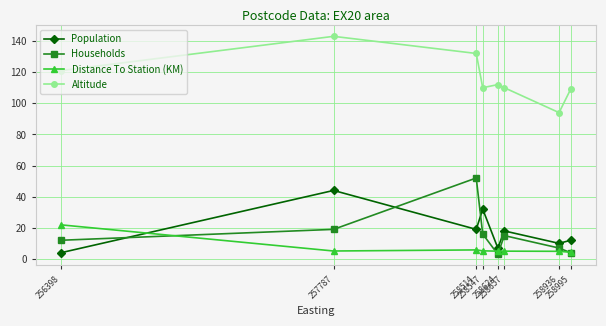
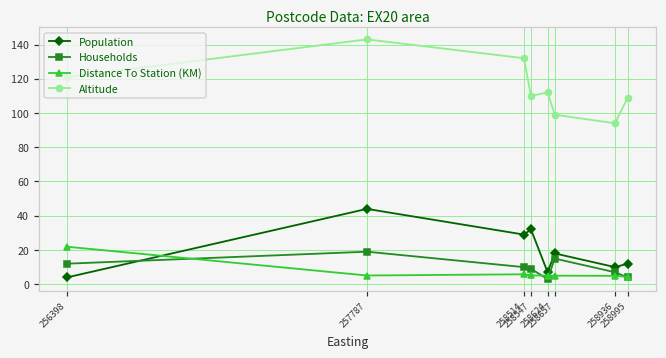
  {
    "Population": {
      "256398": 4,
      "257787": 44,
-     "258514": 19,
+     "258514": 29,
      "258547": 32,
      "258624": 7,
      "258657": 18,
      "258936": 10,
      "258995": 12
    },
    "Households": {
      "256398": 12,
      "257787": 19,
-     "258514": 52,
-     "258547": 16,
+     "258514": 10,
+     "258547": 9,
      "258624": 3,
      "258657": 15,
      "258936": 7
    },
    "Distance To Station (KM)": {
      "256398": 22,
      "257787": 5,
      "258514": 6,
      "258547": 5,
      "258624": 5,
      "258657": 5,
      "258936": 5
    },
    "Altitude": {
      "257787": 143,
      "258514": 132,
      "258547": 110,
      "258624": 112,
-     "258657": 110,
+     "258657": 99,
      "258936": 94,
      "258995": 109
    }
  }
